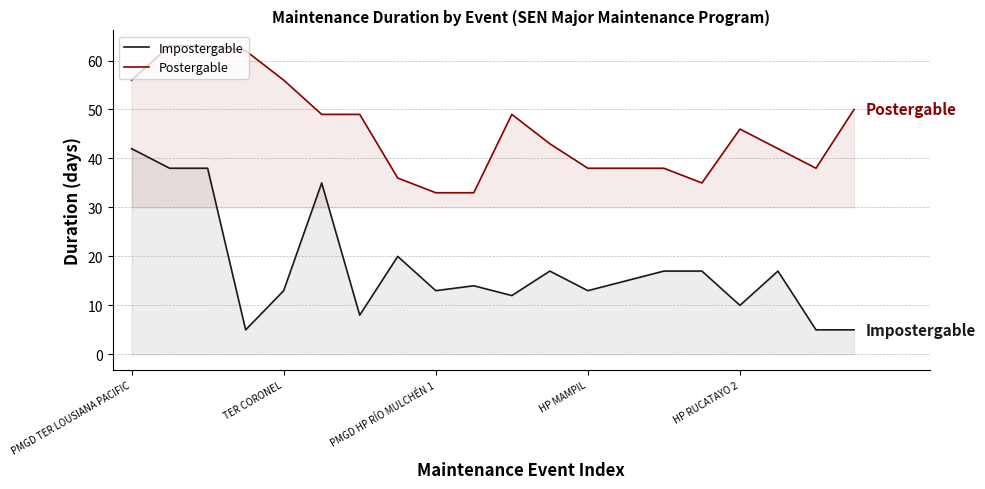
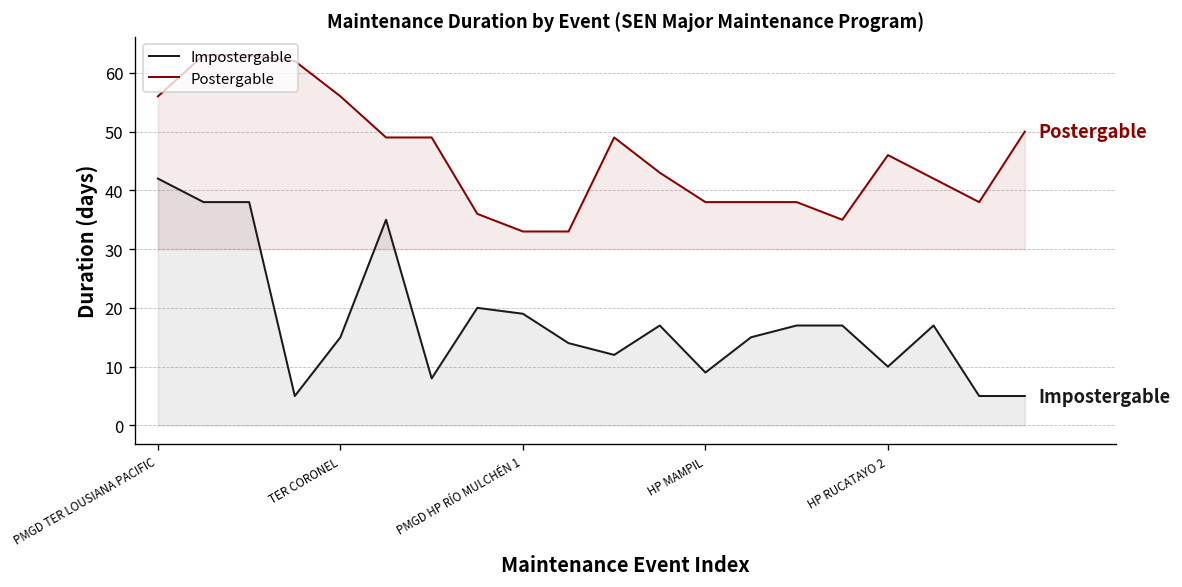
  {
    "Impostergable": {
      "PMGD TER LOUSIANA PACIFIC": 42,
-     "TER CORONEL": 13,
-     "PMGD HP RÍO MULCHÉN 1": 13,
-     "HP MAMPIL": 13,
+     "TER CORONEL": 15,
+     "PMGD HP RÍO MULCHÉN 1": 19,
+     "HP MAMPIL": 9,
      "HP RUCATAYO 2": 10
    },
    "Postergable": {
      "PMGD TER LOUSIANA PACIFIC": 56,
      "TER CORONEL": 56,
      "PMGD HP RÍO MULCHÉN 1": 33,
      "HP MAMPIL": 38,
      "HP RUCATAYO 2": 46
    }
  }
